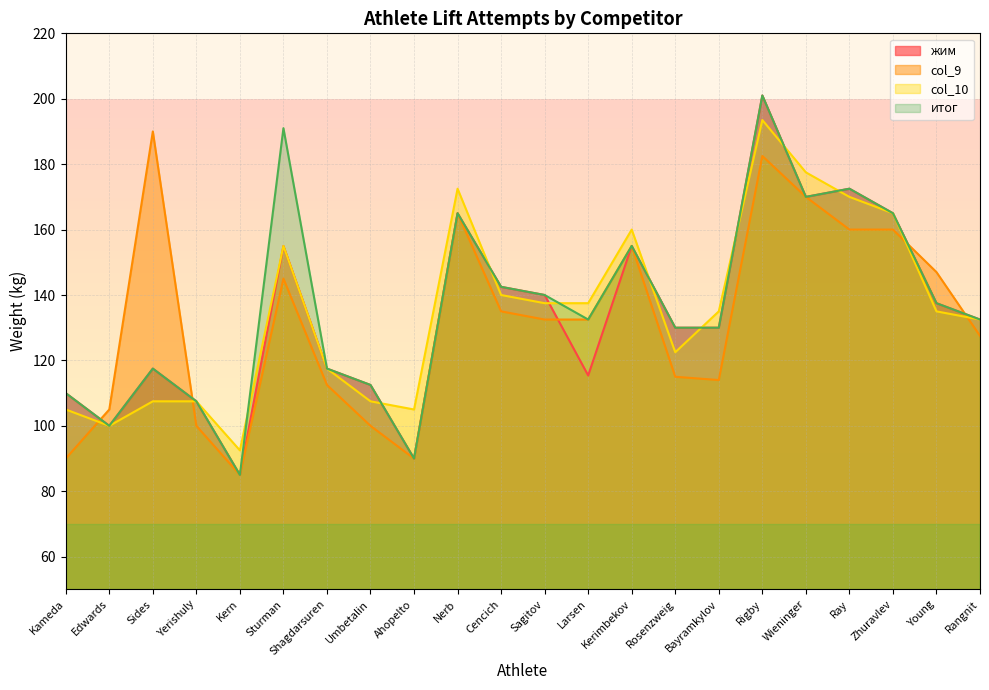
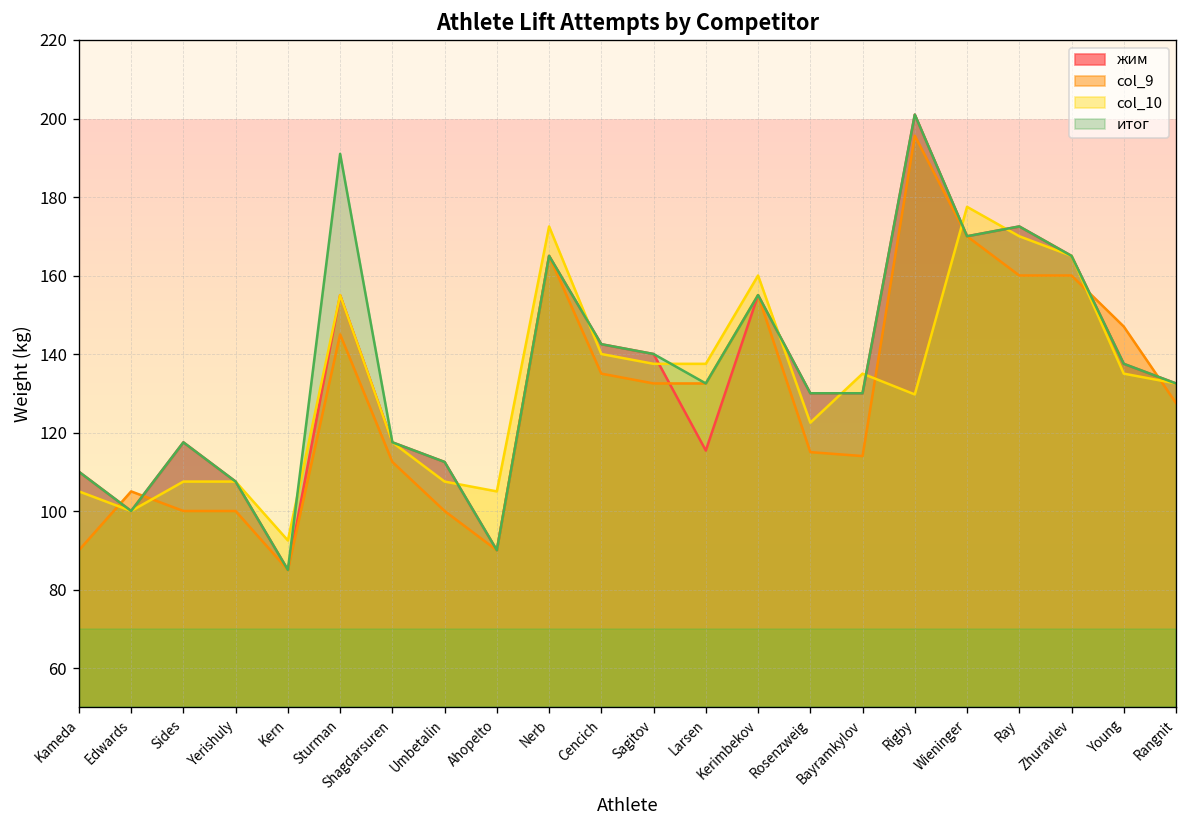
  {
    "жим": {
      "Larsen": 115
    },
    "col_9": {
      "Kameda": 90,
      "Edwards": 105,
-     "Sides": 190,
+     "Sides": 100,
      "Yerishuly": 100,
      "Sturman": 145,
      "Shagdarsuren": 113,
      "Umbetalin": 100,
      "Cencich": 135,
      "Sagitov": 133,
      "Rosenzweig": 115,
      "Bayramkylov": 114,
-     "Rigby": 183,
+     "Rigby": 196,
      "Ray": 160,
      "Zhuravlev": 160,
      "Young": 147,
      "Rangnit": 128
    },
    "col_10": {
      "Kameda": 105,
      "Sides": 108,
      "Kern": 93,
      "Umbetalin": 108,
      "Ahopelto": 105,
      "Nerb": 173,
      "Cencich": 140,
      "Sagitov": 138,
      "Larsen": 138,
      "Kerimbekov": 160,
      "Rosenzweig": 123,
      "Bayramkylov": 135,
-     "Rigby": 194,
+     "Rigby": 130,
      "Wieninger": 178,
      "Ray": 170,
      "Young": 135
    },
    "итог": {
      "Sturman": 191
    }
  }
